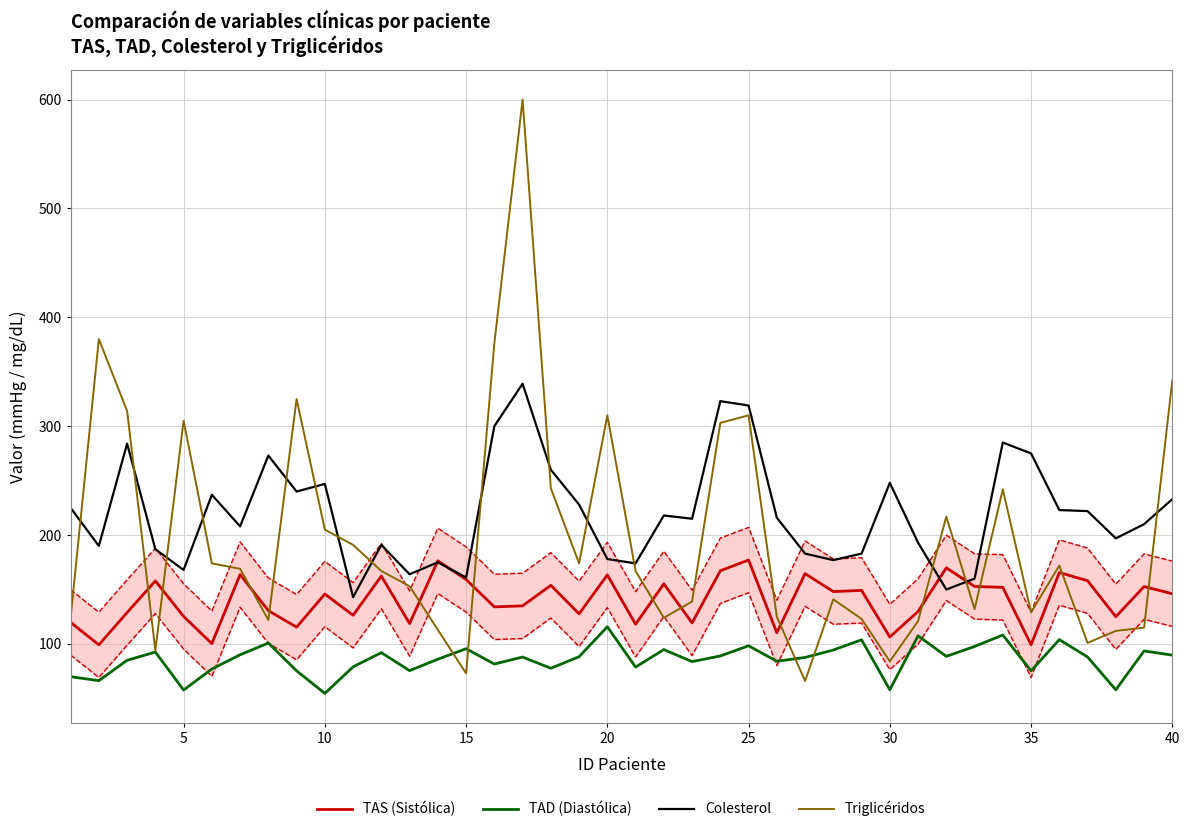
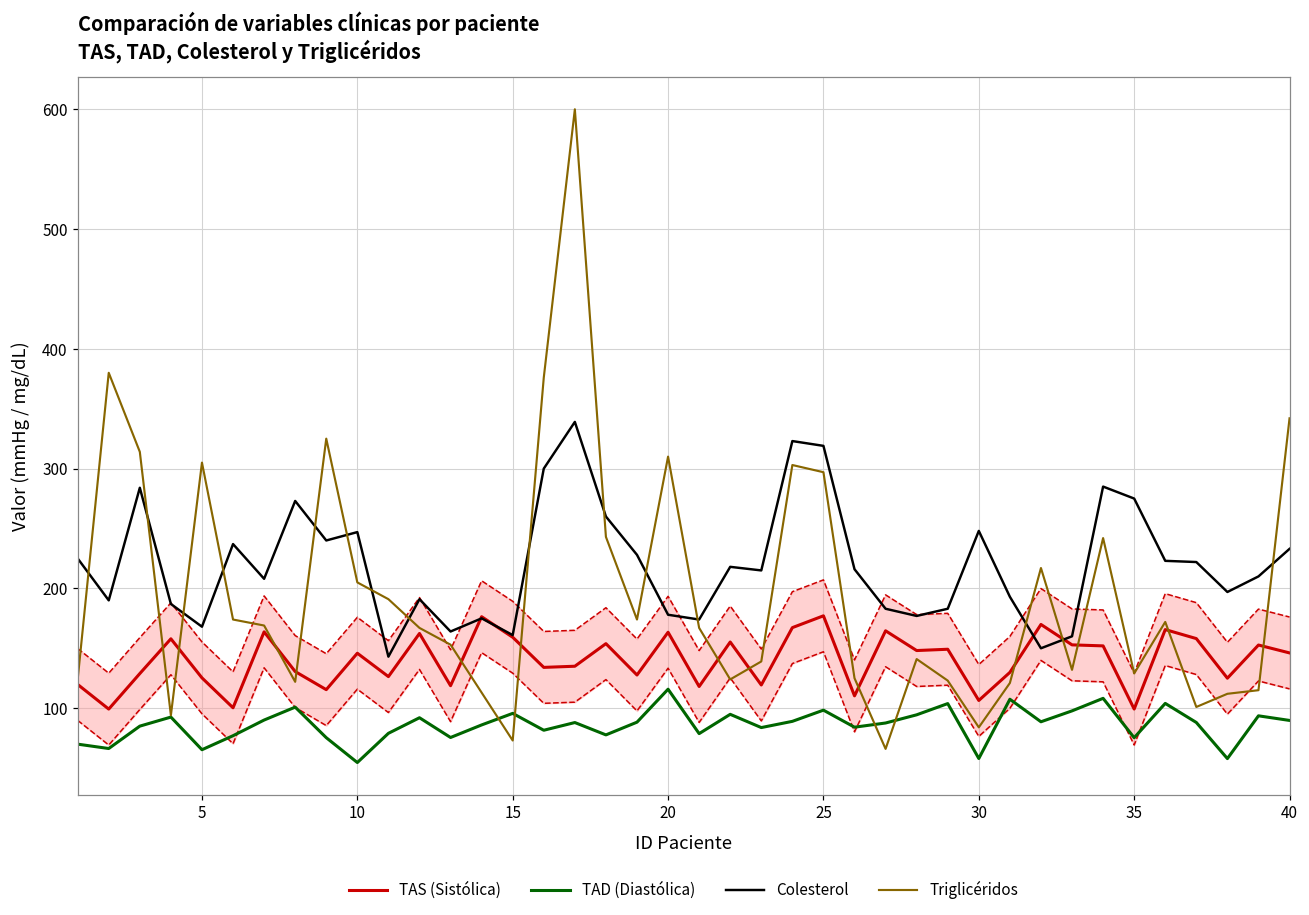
  {
    "TAD (Diastólica)": {
-     "5": 58,
+     "5": 65,
      "10": 55,
      "15": 96,
      "20": 116,
      "25": 98,
      "30": 58,
      "35": 75,
      "40": 90
    },
    "Colesterol": {
      "5": 168,
      "10": 247,
      "20": 178,
      "25": 319,
      "30": 248,
      "35": 275,
      "40": 233
    },
    "Triglicéridos": {
      "5": 305,
      "10": 205,
      "15": 73,
      "20": 310,
-     "25": 310,
+     "25": 297,
      "30": 84,
      "40": 342
    }
  }
